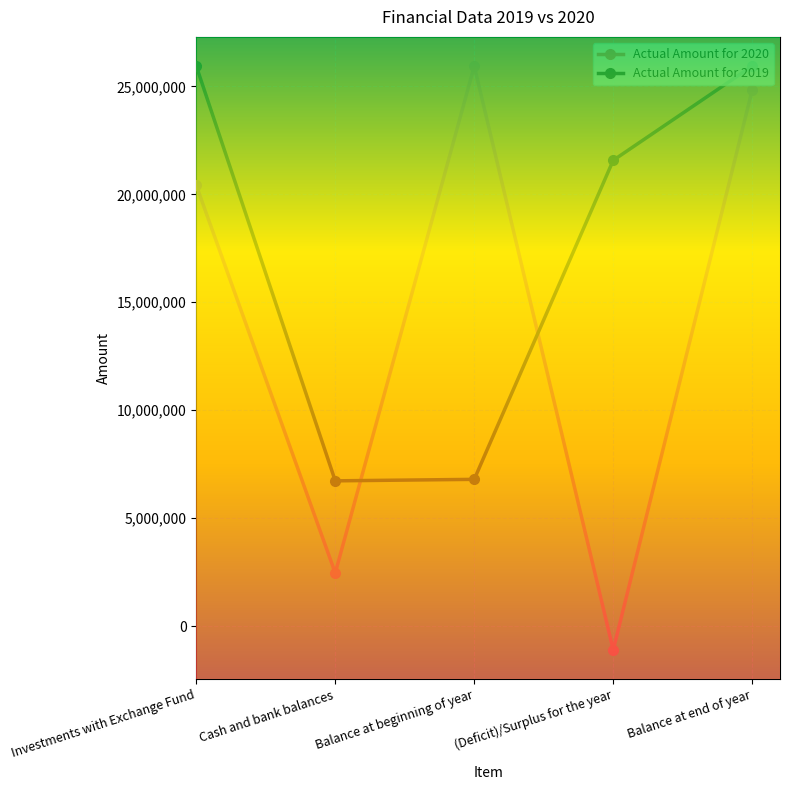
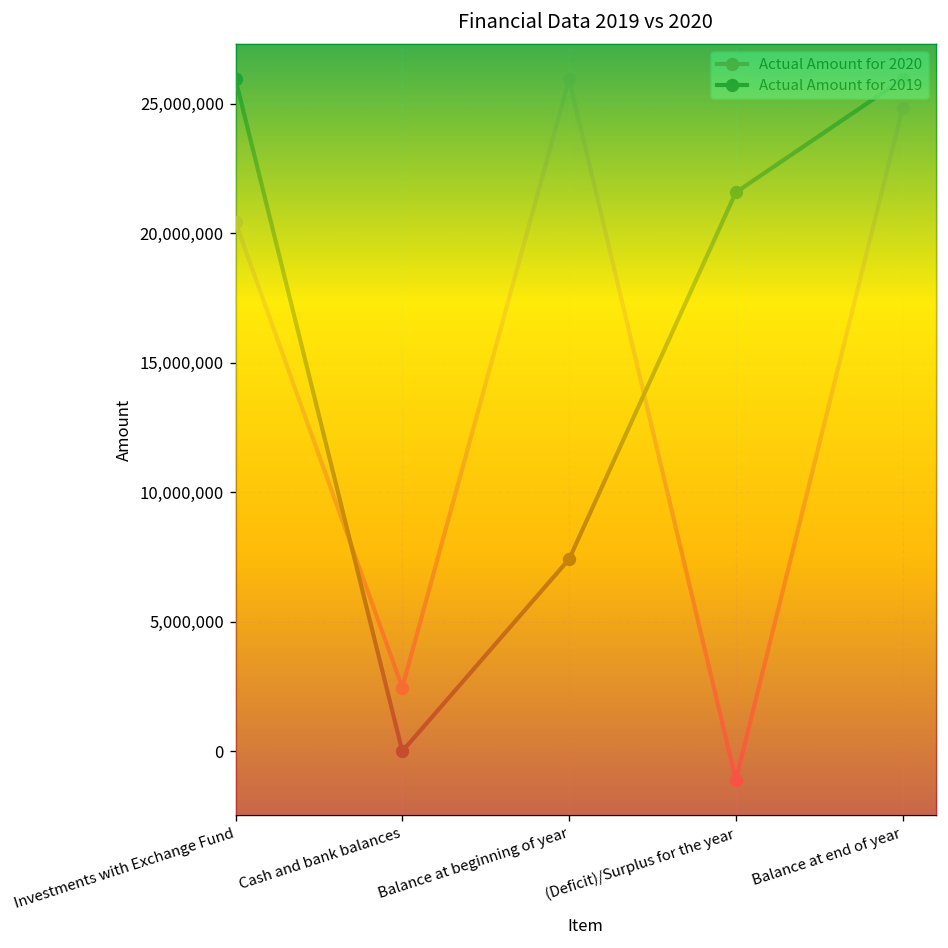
  {
    "Actual Amount for 2020": {
      "Investments with Exchange Fund": "20,400,000",
      "Cash and bank balances": "2,500,000",
      "Balance at beginning of year": "25,900,000",
      "(Deficit)/Surplus for the year": "-1,100,000",
      "Balance at end of year": "24,800,000"
    },
    "Actual Amount for 2019": {
      "Investments with Exchange Fund": "25,900,000",
-     "Cash and bank balances": "6,700,000",
-     "Balance at beginning of year": "6,800,000",
+     "Cash and bank balances": "0",
+     "Balance at beginning of year": "7,400,000",
      "(Deficit)/Surplus for the year": "21,600,000"
    }
  }
